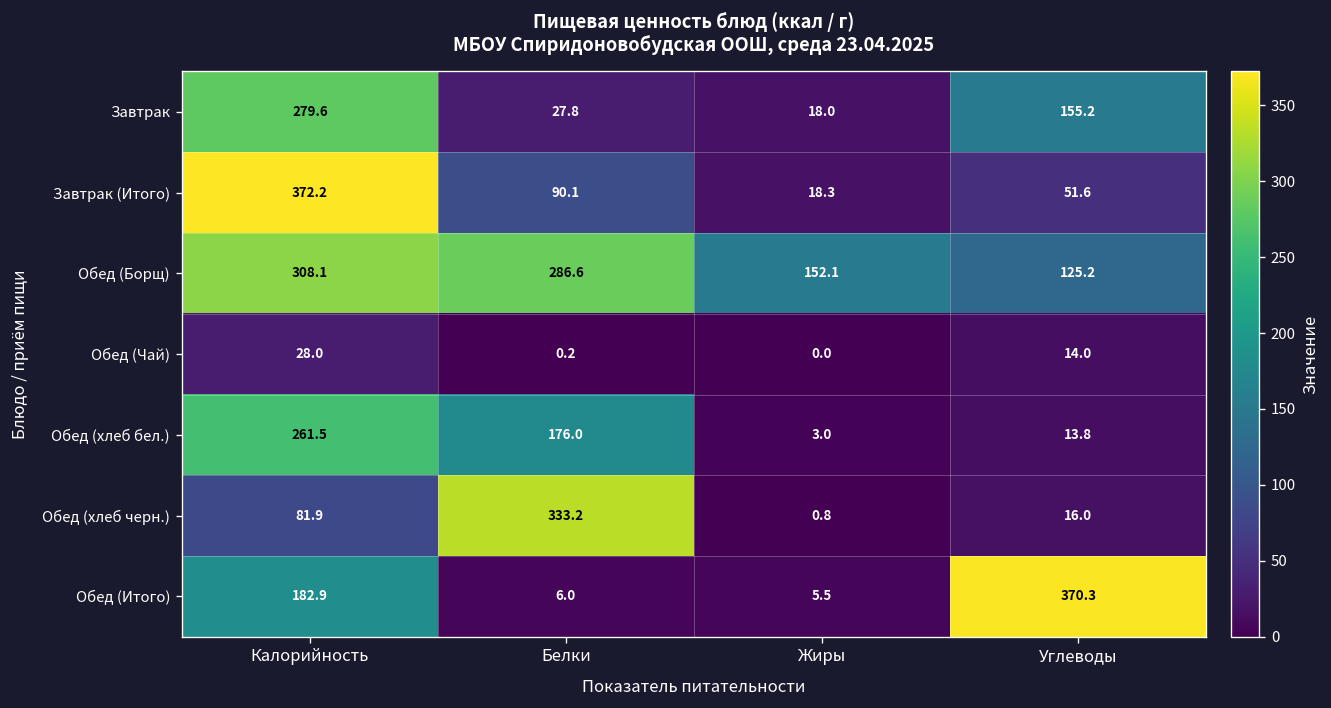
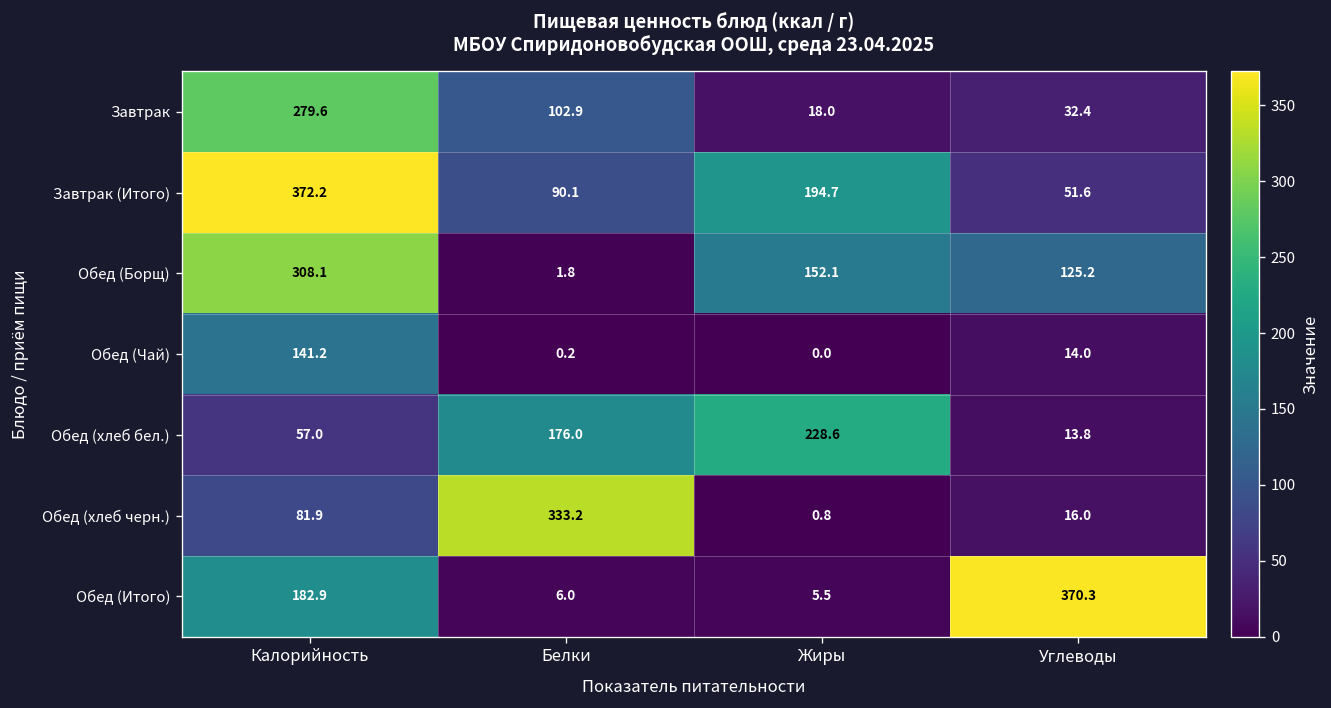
  {
    "Завтрак": {
      "Калорийность": 279.6,
-     "Белки": 27.8,
+     "Белки": 102.9,
      "Жиры": 18.0,
-     "Углеводы": 155.2
+     "Углеводы": 32.4
    },
    "Завтрак (Итого)": {
      "Калорийность": 372.2,
      "Белки": 90.1,
-     "Жиры": 18.3,
+     "Жиры": 194.7,
      "Углеводы": 51.6
    },
    "Обед (Борщ)": {
      "Калорийность": 308.1,
-     "Белки": 286.6,
+     "Белки": 1.8,
      "Жиры": 152.1,
      "Углеводы": 125.2
    },
    "Обед (Чай)": {
-     "Калорийность": 28.0,
+     "Калорийность": 141.2,
      "Белки": 0.2,
      "Жиры": 0.0,
      "Углеводы": 14.0
    },
    "Обед (хлеб бел.)": {
-     "Калорийность": 261.5,
+     "Калорийность": 57.0,
      "Белки": 176.0,
-     "Жиры": 3.0,
+     "Жиры": 228.6,
      "Углеводы": 13.8
    },
    "Обед (хлеб черн.)": {
      "Калорийность": 81.9,
      "Белки": 333.2,
      "Жиры": 0.8,
      "Углеводы": 16.0
    },
    "Обед (Итого)": {
      "Калорийность": 182.9,
      "Белки": 6.0,
      "Жиры": 5.5,
      "Углеводы": 370.3
    }
  }
